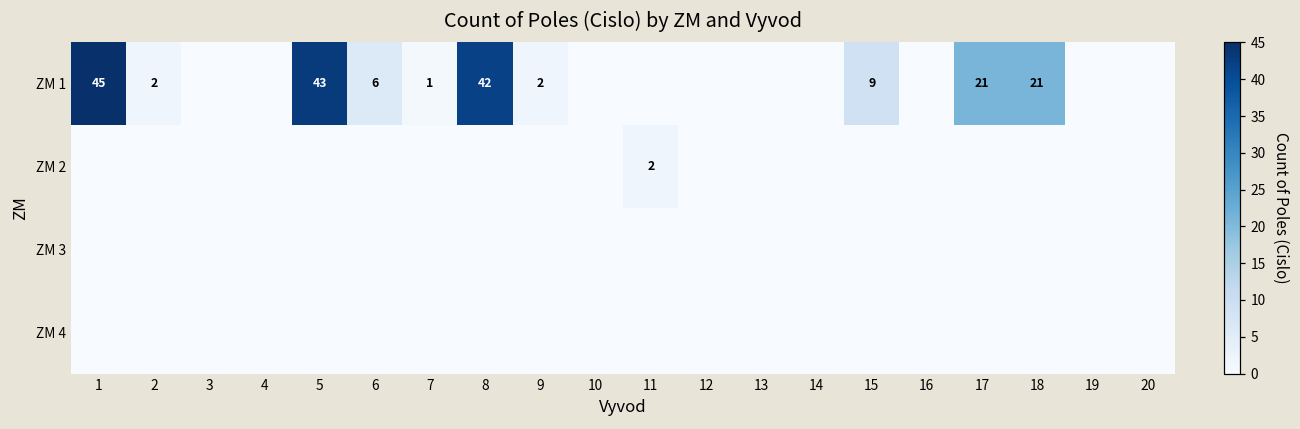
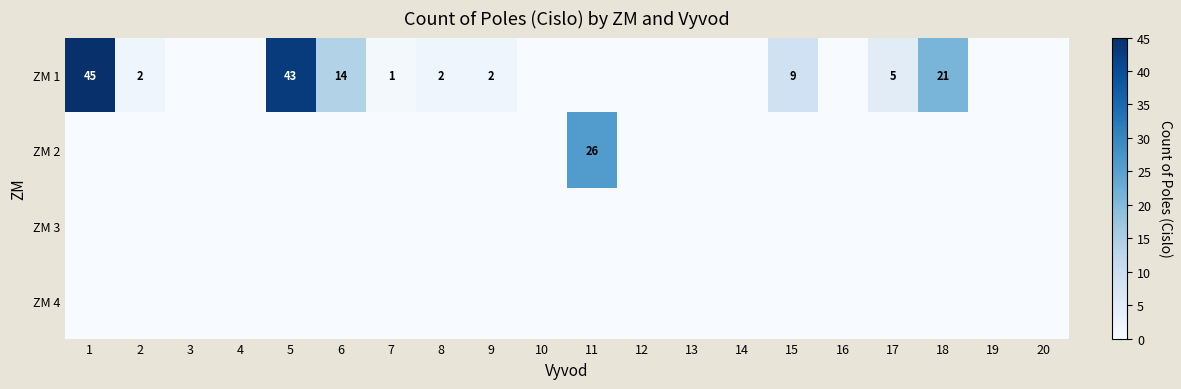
  {
    "ZM 1": {
      "1": 45,
      "2": 2,
      "5": 43,
-     "6": 6,
+     "6": 14,
      "7": 1,
-     "8": 42,
+     "8": 2,
      "9": 2,
      "15": 9,
-     "17": 21,
+     "17": 5,
      "18": 21
    },
    "ZM 2": {
-     "11": 2
+     "11": 26
    }
  }
